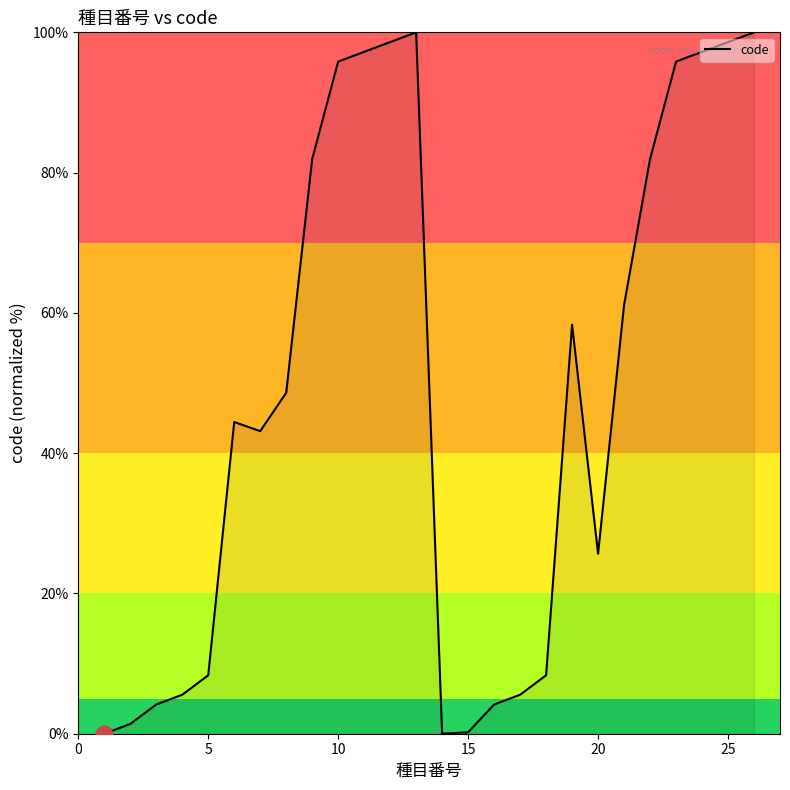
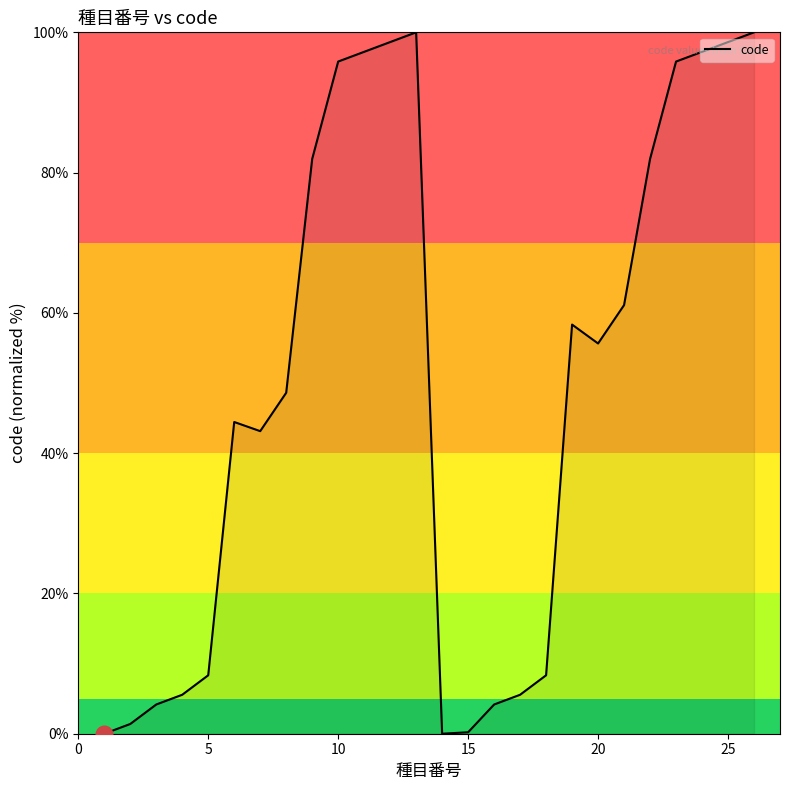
  {
    "code": {
      "5": "8%",
      "10": "96%",
      "15": "0%",
-     "20": "26%"
+     "20": "56%"
    }
  }
